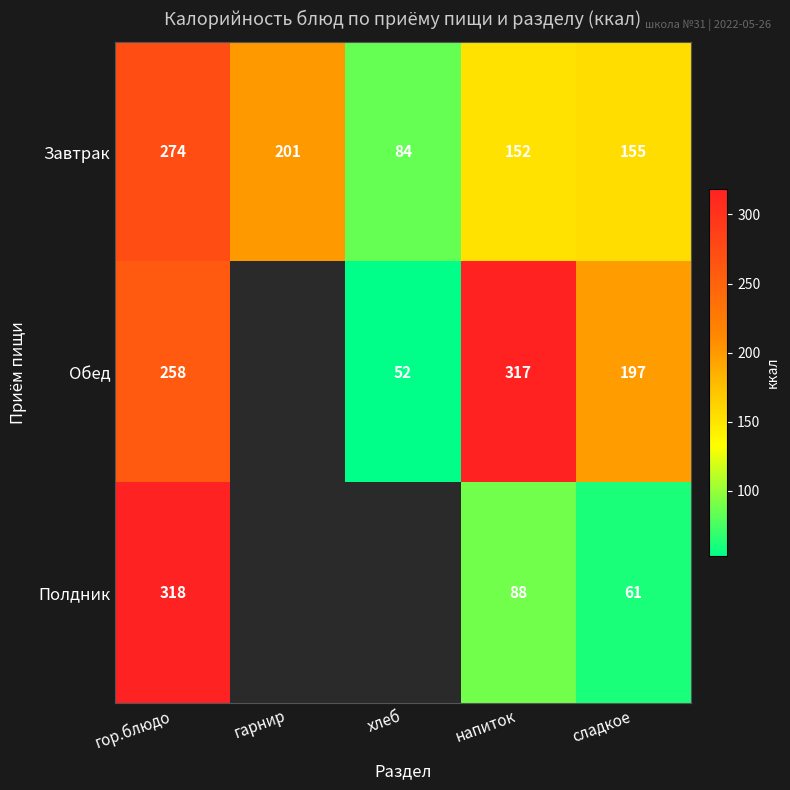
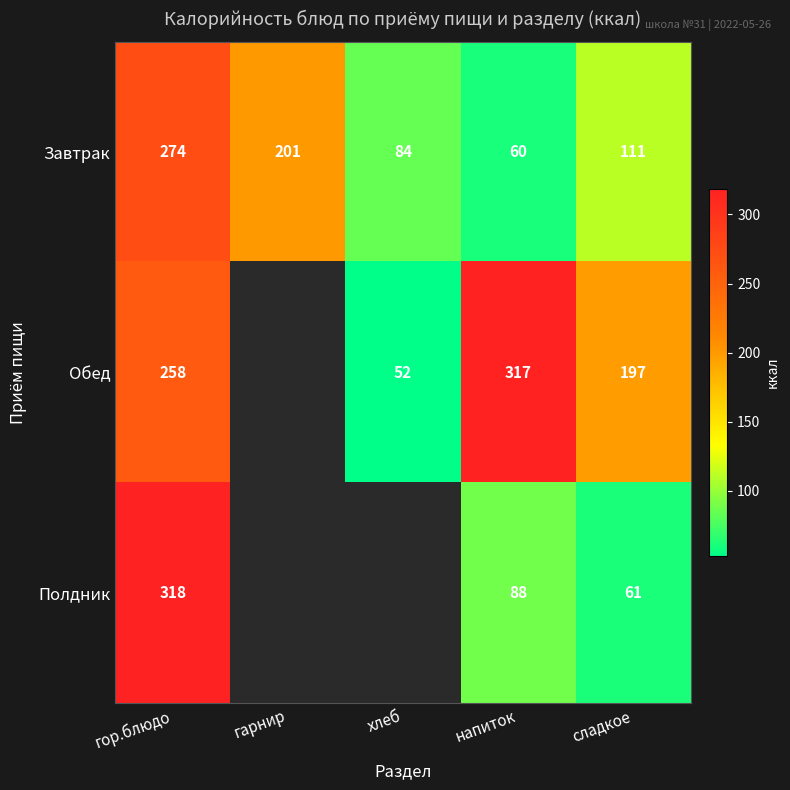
  {
    "Завтрак": {
      "гор.блюдо": 274,
      "гарнир": 201,
      "хлеб": 84,
-     "напиток": 152,
-     "сладкое": 155
+     "напиток": 60,
+     "сладкое": 111
    },
    "Обед": {
      "гор.блюдо": 258,
      "хлеб": 52,
      "напиток": 317,
      "сладкое": 197
    },
    "Полдник": {
      "гор.блюдо": 318,
      "напиток": 88,
      "сладкое": 61
    }
  }
